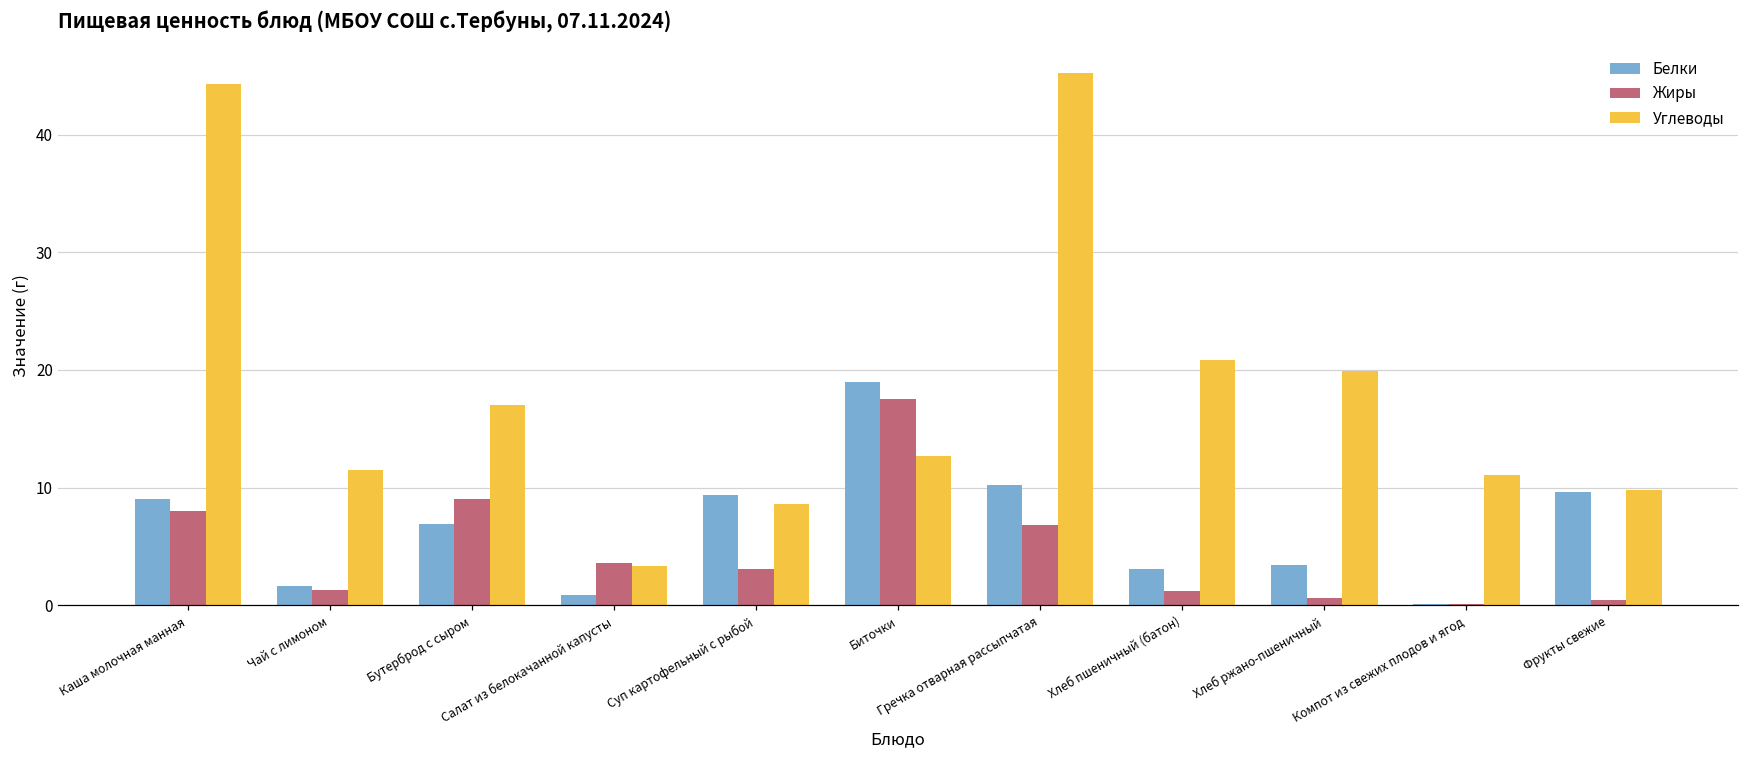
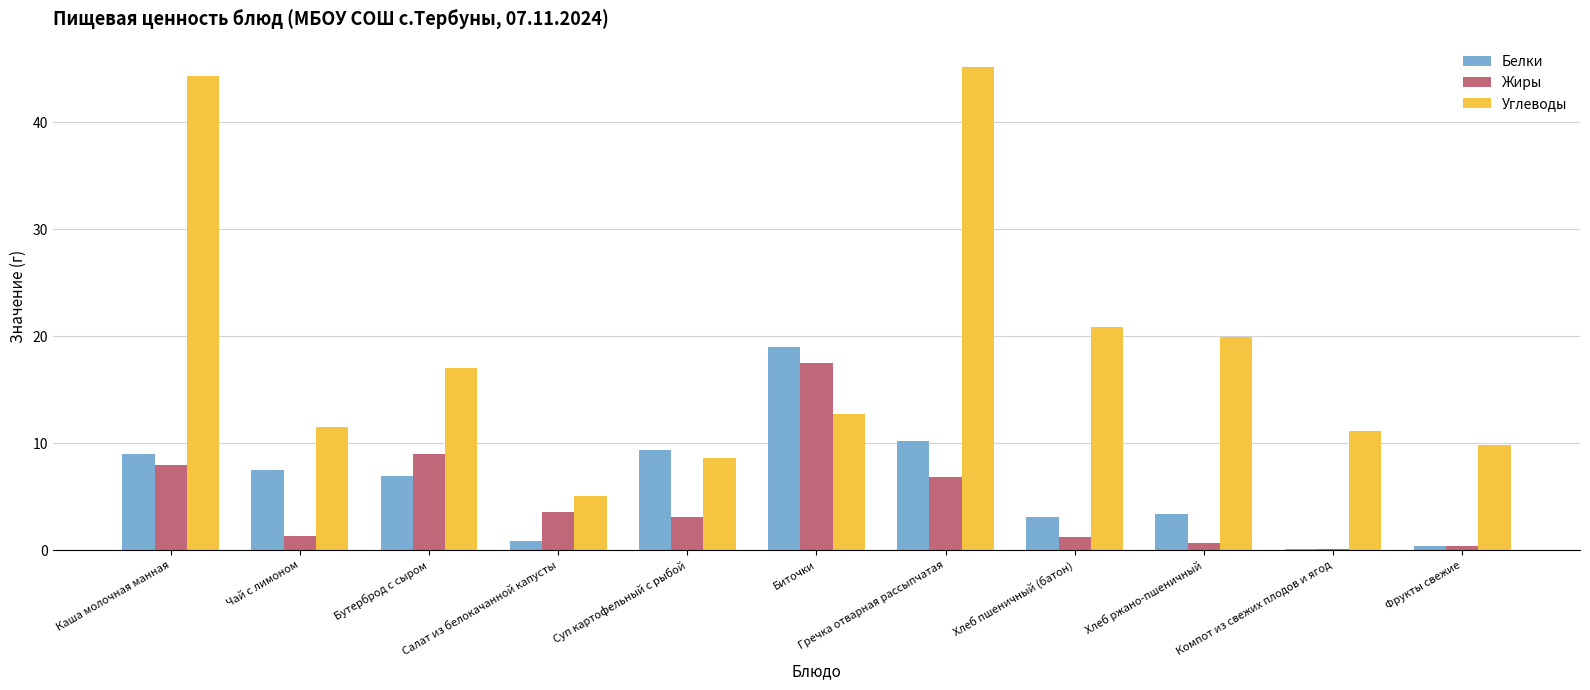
  {
    "Белки": {
      "Каша молочная манная": 9.0,
-     "Чай с лимоном": 1.6,
+     "Чай с лимоном": 7.5,
      "Бутерброд с сыром": 6.9,
      "Салат из белокачанной капусты": 0.9,
      "Суп картофельный с рыбой": 9.4,
      "Биточки": 19.0,
      "Гречка отварная рассыпчатая": 10.2,
      "Хлеб пшеничный (батон)": 3.1,
      "Хлеб ржано-пшеничный": 3.4,
-     "Фрукты свежие": 9.6
+     "Фрукты свежие": 0.4
    },
    "Жиры": {
      "Каша молочная манная": 8.0,
      "Чай с лимоном": 1.3,
      "Бутерброд с сыром": 9.0,
      "Салат из белокачанной капусты": 3.6,
      "Суп картофельный с рыбой": 3.1,
      "Биточки": 17.5,
      "Гречка отварная рассыпчатая": 6.8,
      "Хлеб пшеничный (батон)": 1.2,
      "Хлеб ржано-пшеничный": 0.7,
      "Фрукты свежие": 0.4
    },
    "Углеводы": {
      "Каша молочная манная": 44.3,
      "Чай с лимоном": 11.5,
      "Бутерброд с сыром": 17.0,
-     "Салат из белокачанной капусты": 3.3,
+     "Салат из белокачанной капусты": 5.1,
      "Суп картофельный с рыбой": 8.6,
      "Биточки": 12.7,
      "Гречка отварная рассыпчатая": 45.2,
      "Хлеб пшеничный (батон)": 20.9,
      "Хлеб ржано-пшеничный": 19.9,
      "Компот из свежих плодов и ягод": 11.1,
      "Фрукты свежие": 9.8
    }
  }
